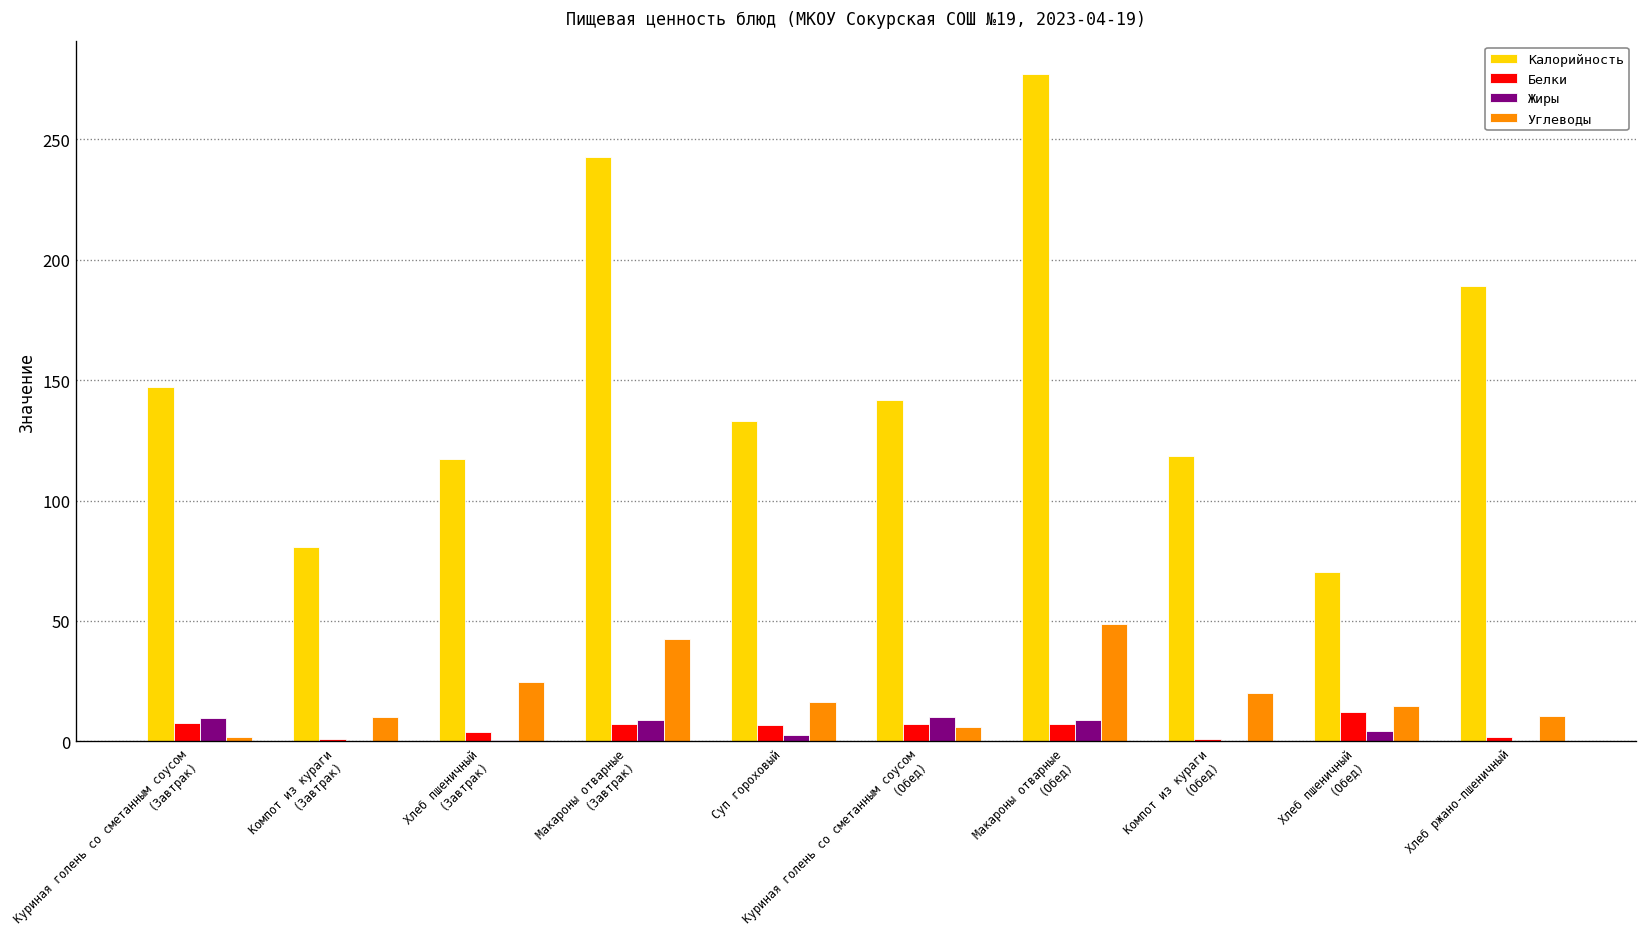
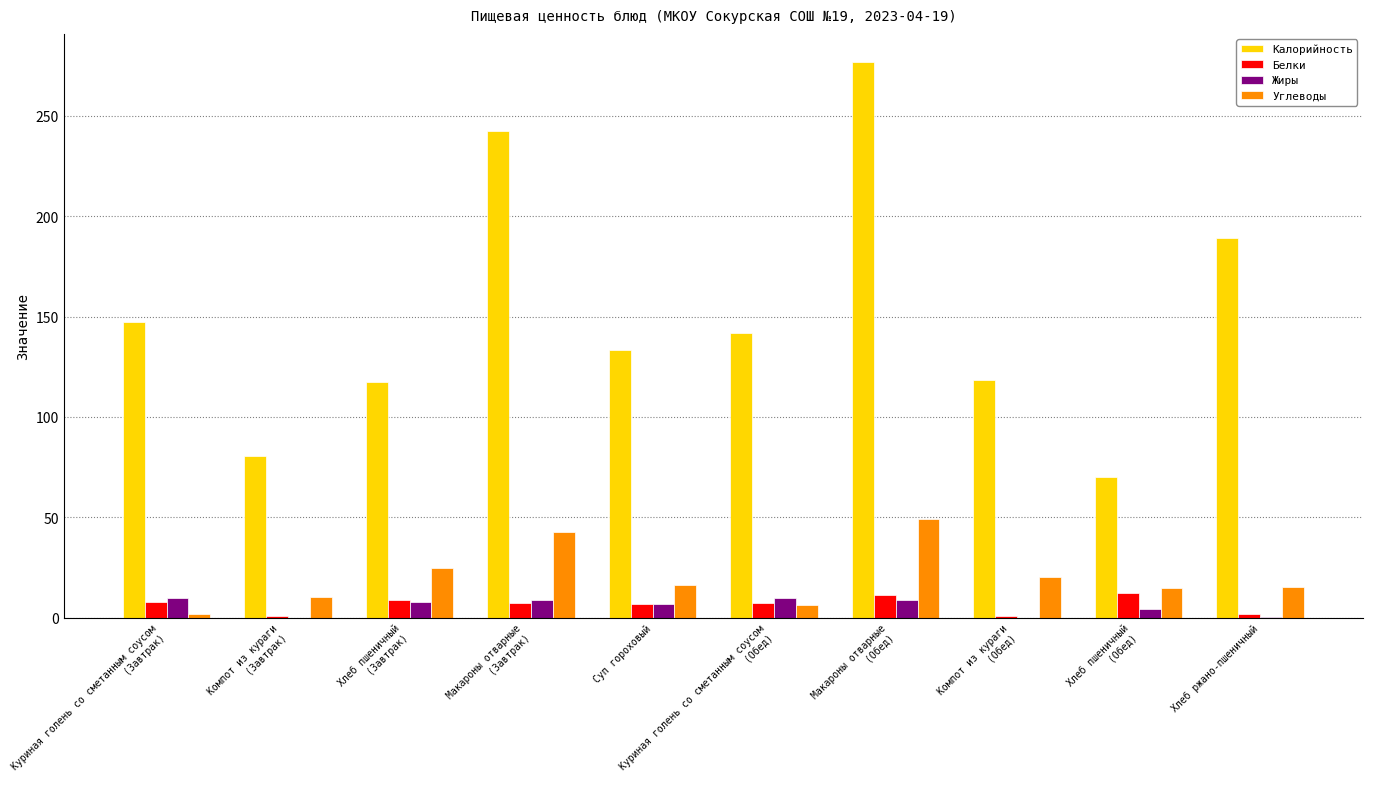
  {
    "Калорийность": {
      "Куриная голень со сметанным соусом (Завтрак)": 147,
      "Компот из кураги (Завтрак)": 81,
      "Хлеб пшеничный (Завтрак)": 117,
      "Макароны отварные (Завтрак)": 243,
      "Суп гороховый": 133,
      "Куриная голень со сметанным соусом (Обед)": 142,
      "Макароны отварные (Обед)": 277,
      "Компот из кураги (Обед)": 118,
      "Хлеб пшеничный (Обед)": 70,
      "Хлеб ржано-пшеничный": 189
    },
    "Белки": {
      "Куриная голень со сметанным соусом (Завтрак)": 8,
-     "Хлеб пшеничный (Завтрак)": 4,
+     "Хлеб пшеничный (Завтрак)": 9,
      "Макароны отварные (Завтрак)": 7,
      "Суп гороховый": 7,
      "Куриная голень со сметанным соусом (Обед)": 7,
-     "Макароны отварные (Обед)": 7,
+     "Макароны отварные (Обед)": 11,
      "Хлеб пшеничный (Обед)": 12,
      "Хлеб ржано-пшеничный": 2
    },
    "Жиры": {
      "Куриная голень со сметанным соусом (Завтрак)": 10,
      "Компот из кураги (Завтрак)": 0,
-     "Хлеб пшеничный (Завтрак)": 0,
+     "Хлеб пшеничный (Завтрак)": 8,
      "Макароны отварные (Завтрак)": 9,
-     "Суп гороховый": 3,
+     "Суп гороховый": 7,
      "Куриная голень со сметанным соусом (Обед)": 10,
      "Макароны отварные (Обед)": 9,
      "Компот из кураги (Обед)": 0,
      "Хлеб пшеничный (Обед)": 4
    },
    "Углеводы": {
      "Куриная голень со сметанным соусом (Завтрак)": 2,
      "Компот из кураги (Завтрак)": 10,
      "Хлеб пшеничный (Завтрак)": 25,
      "Макароны отварные (Завтрак)": 43,
      "Суп гороховый": 16,
      "Куриная голень со сметанным соусом (Обед)": 6,
      "Макароны отварные (Обед)": 49,
      "Компот из кураги (Обед)": 20,
      "Хлеб пшеничный (Обед)": 15,
-     "Хлеб ржано-пшеничный": 10
+     "Хлеб ржано-пшеничный": 15
    }
  }
